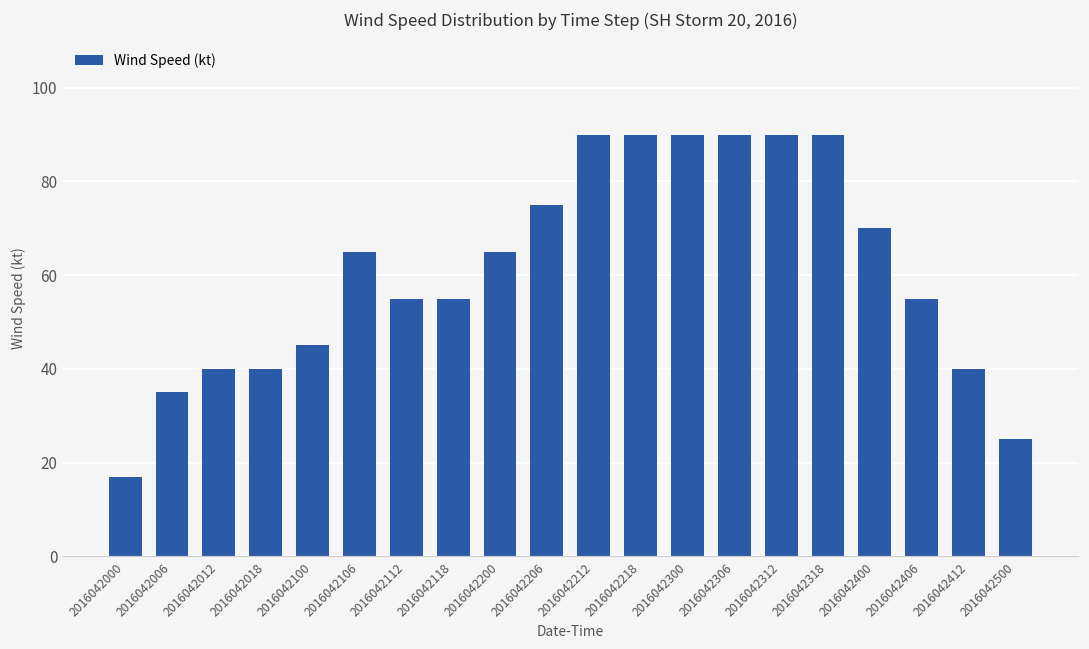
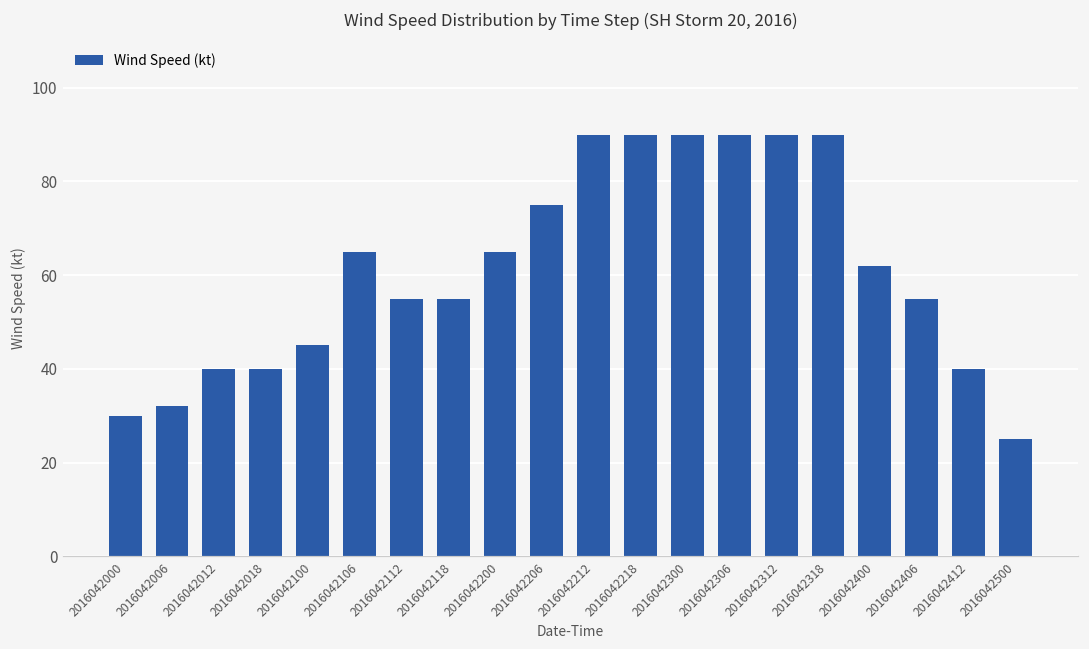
  {
-   "2016042000": 17,
-   "2016042006": 35,
+   "2016042000": 30,
+   "2016042006": 32,
    "2016042012": 40,
    "2016042018": 40,
    "2016042100": 45,
    "2016042106": 65,
    "2016042112": 55,
    "2016042118": 55,
    "2016042200": 65,
    "2016042206": 75,
    "2016042212": 90,
    "2016042218": 90,
    "2016042300": 90,
    "2016042306": 90,
    "2016042312": 90,
    "2016042318": 90,
-   "2016042400": 70,
+   "2016042400": 62,
    "2016042406": 55,
    "2016042412": 40,
    "2016042500": 25
  }
